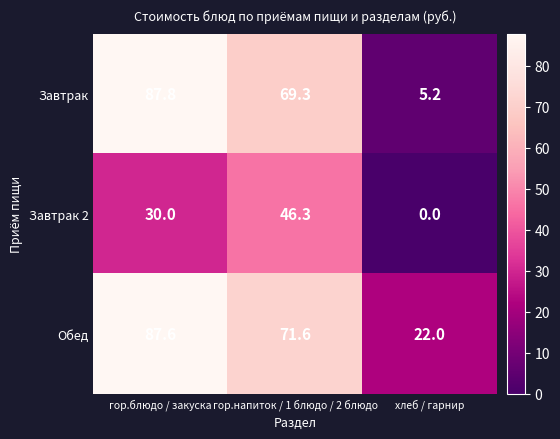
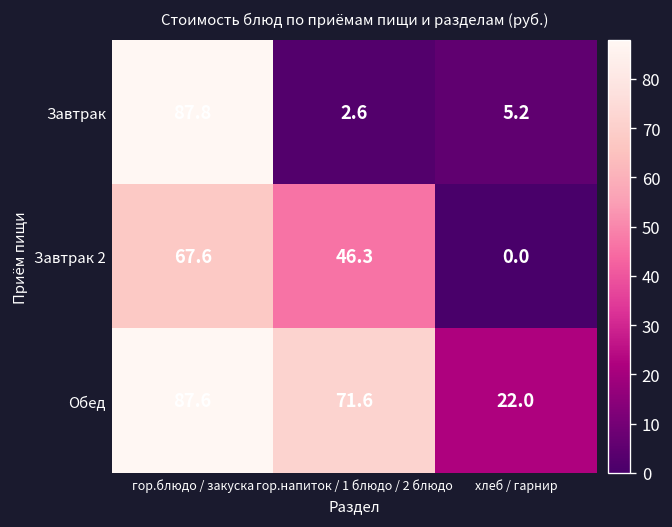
  {
    "Завтрак": {
-     "гор.напиток / 1 блюдо / 2 блюдо": 69.3,
+     "гор.напиток / 1 блюдо / 2 блюдо": 2.6,
      "хлеб / гарнир": 5.2
    },
    "Завтрак 2": {
-     "гор.блюдо / закуска": 30.0,
+     "гор.блюдо / закуска": 67.6,
      "гор.напиток / 1 блюдо / 2 блюдо": 46.3,
      "хлеб / гарнир": 0.0
    },
    "Обед": {
      "гор.напиток / 1 блюдо / 2 блюдо": 71.6,
      "хлеб / гарнир": 22.0
    }
  }
